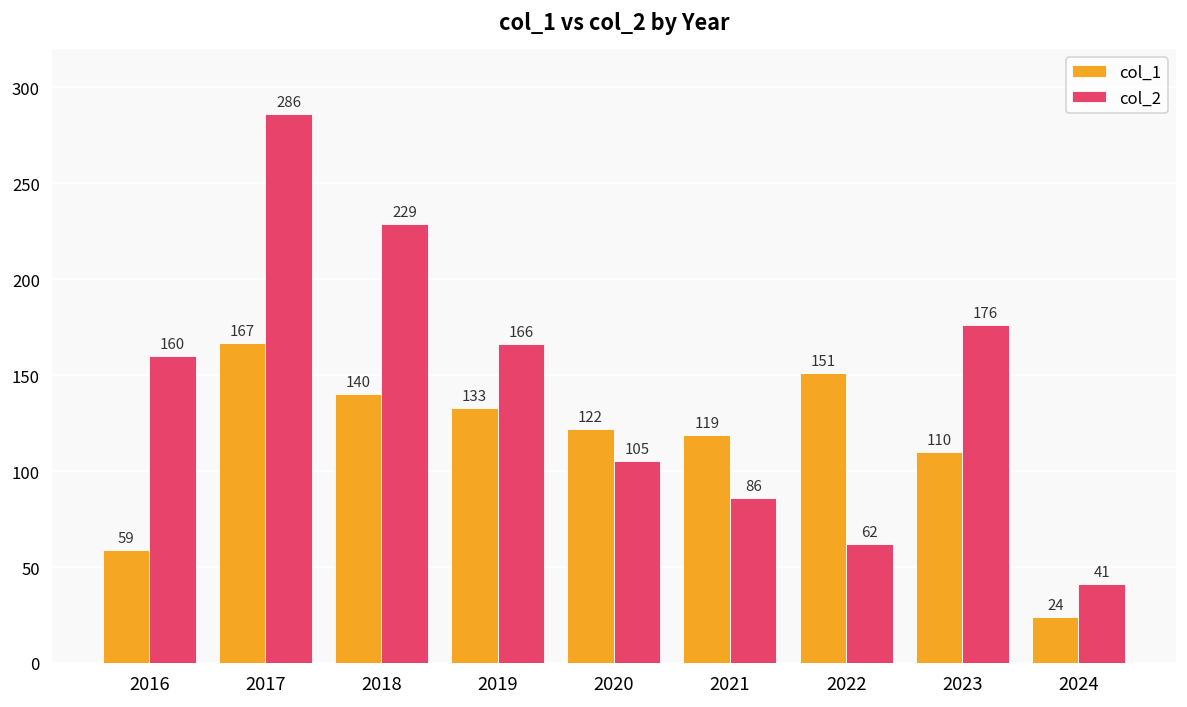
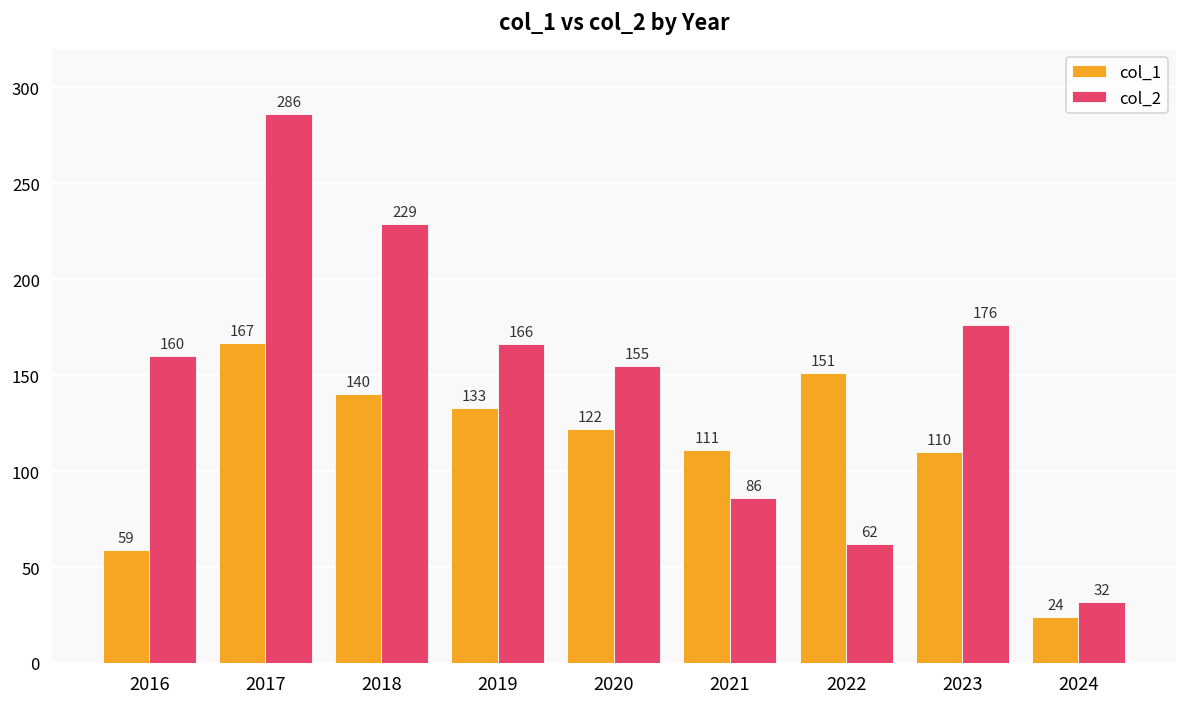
  {
    "col_1": {
      "2016": 59,
      "2017": 167,
      "2018": 140,
      "2019": 133,
      "2020": 122,
-     "2021": 119,
+     "2021": 111,
      "2022": 151,
      "2023": 110,
      "2024": 24
    },
    "col_2": {
      "2016": 160,
      "2017": 286,
      "2018": 229,
      "2019": 166,
-     "2020": 105,
+     "2020": 155,
      "2021": 86,
      "2022": 62,
      "2023": 176,
-     "2024": 41
+     "2024": 32
    }
  }
